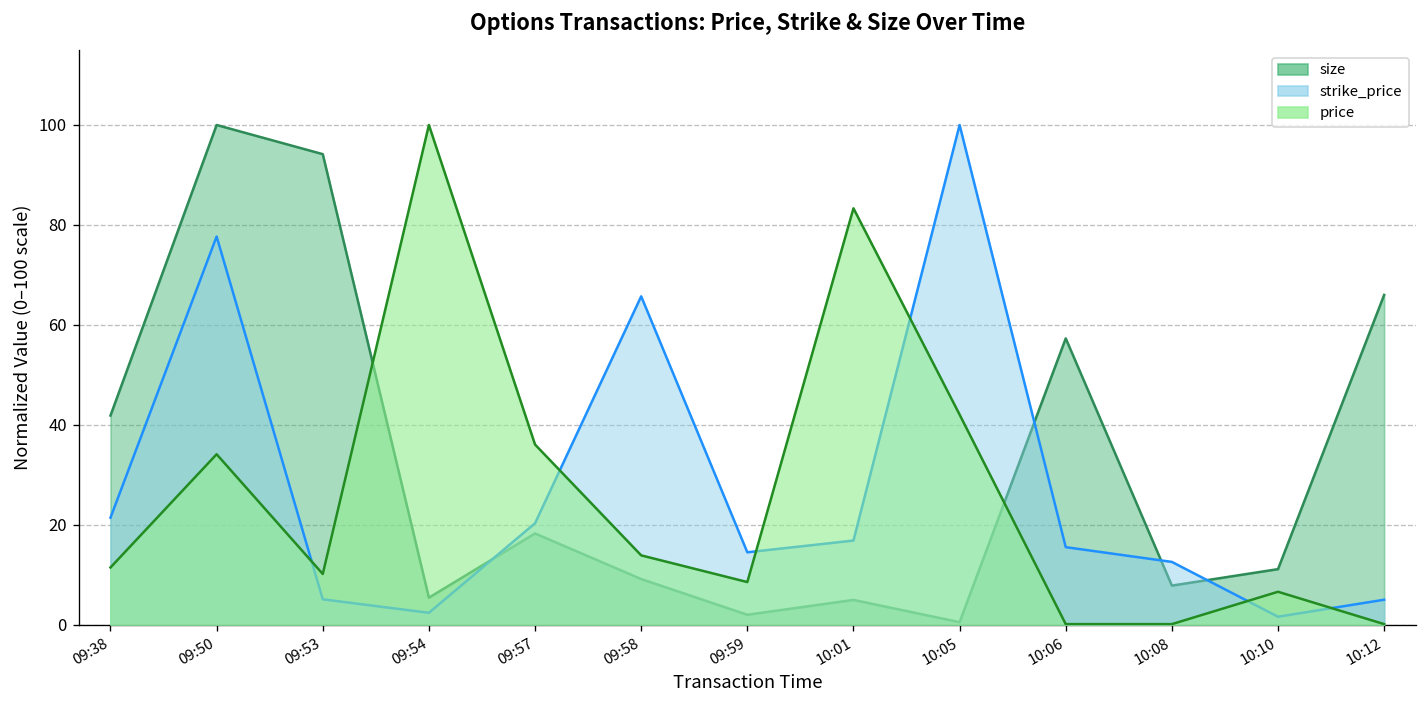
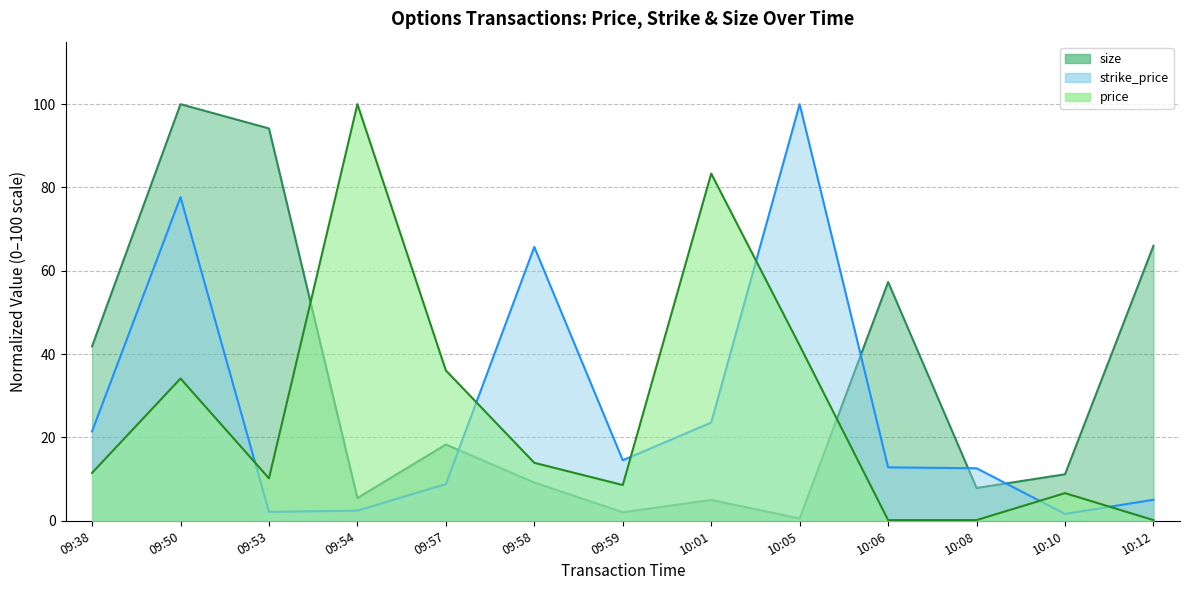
  {
    "strike_price": {
      "09:38": 21,
      "09:50": 78,
-     "09:53": 5,
+     "09:53": 2,
      "09:54": 2,
-     "09:57": 20,
+     "09:57": 9,
      "09:58": 66,
      "09:59": 15,
-     "10:01": 17,
+     "10:01": 24,
      "10:05": 100,
-     "10:06": 16,
+     "10:06": 13,
      "10:08": 13,
      "10:10": 2,
      "10:12": 5
    }
  }
